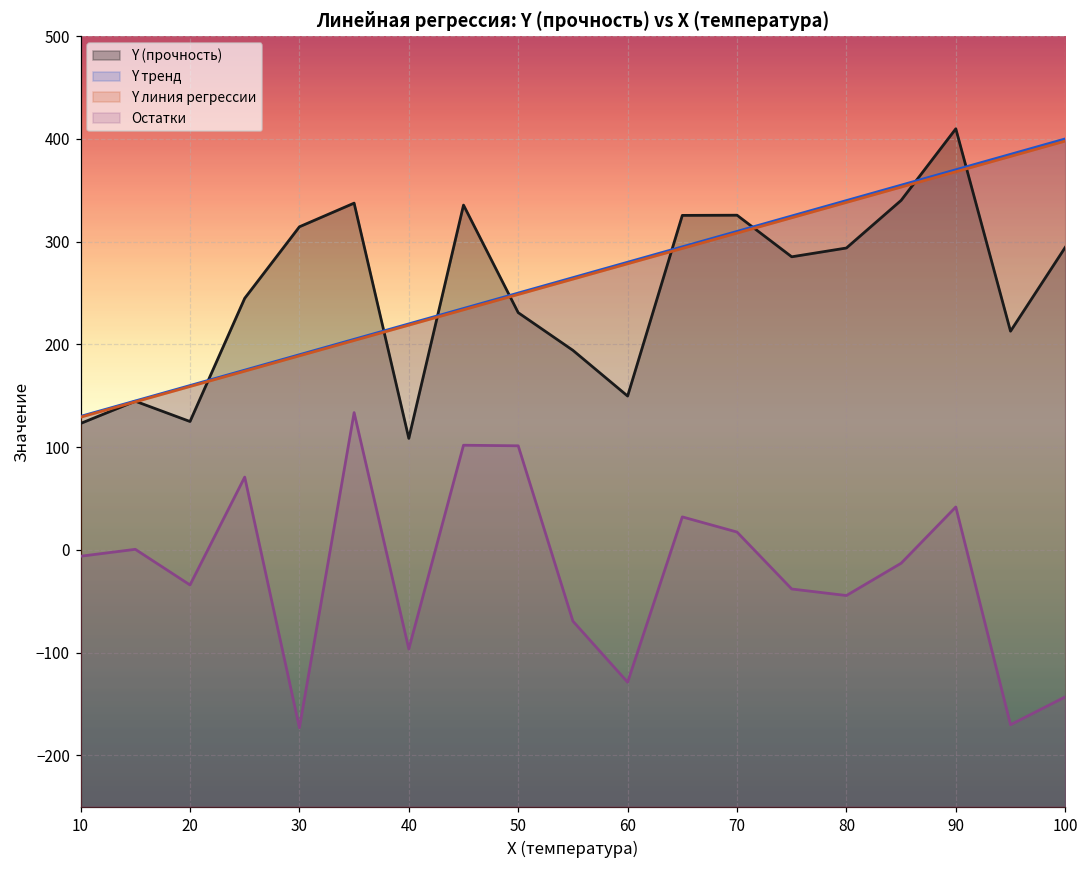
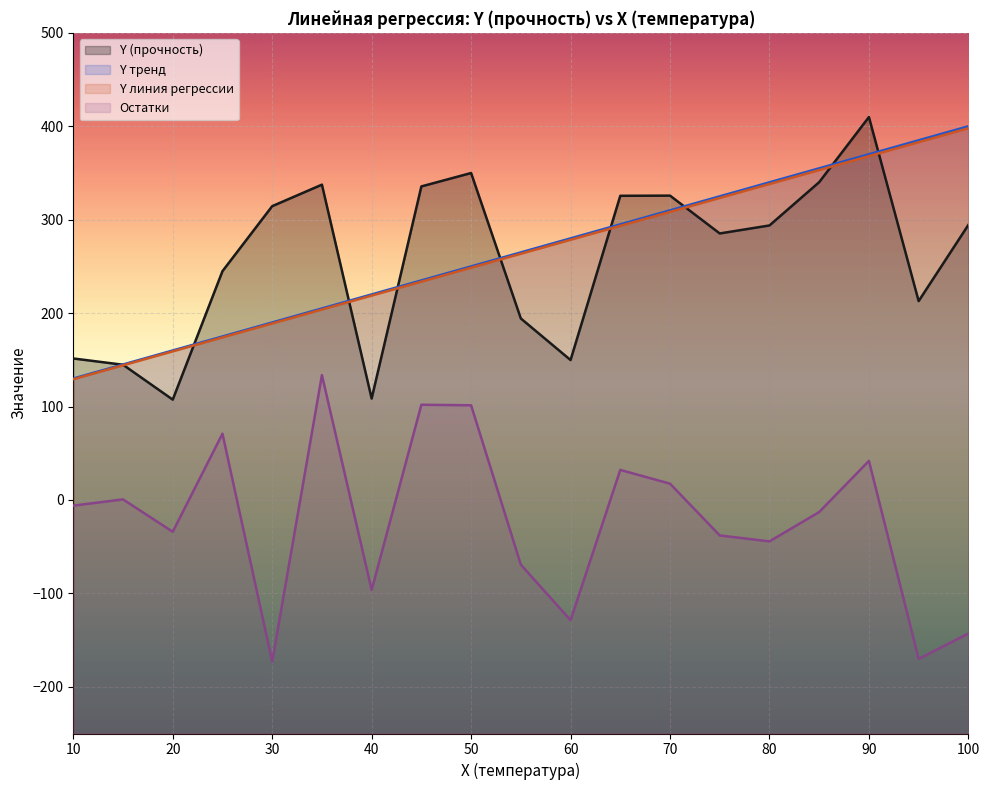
  {
    "Y (прочность)": {
-     "10": 120,
-     "20": 120,
+     "10": 150,
+     "20": 110,
      "30": 310,
      "40": 110,
-     "50": 230,
+     "50": 350,
      "60": 150,
      "70": 330,
      "80": 290,
      "90": 410,
      "100": 290
    }
  }
